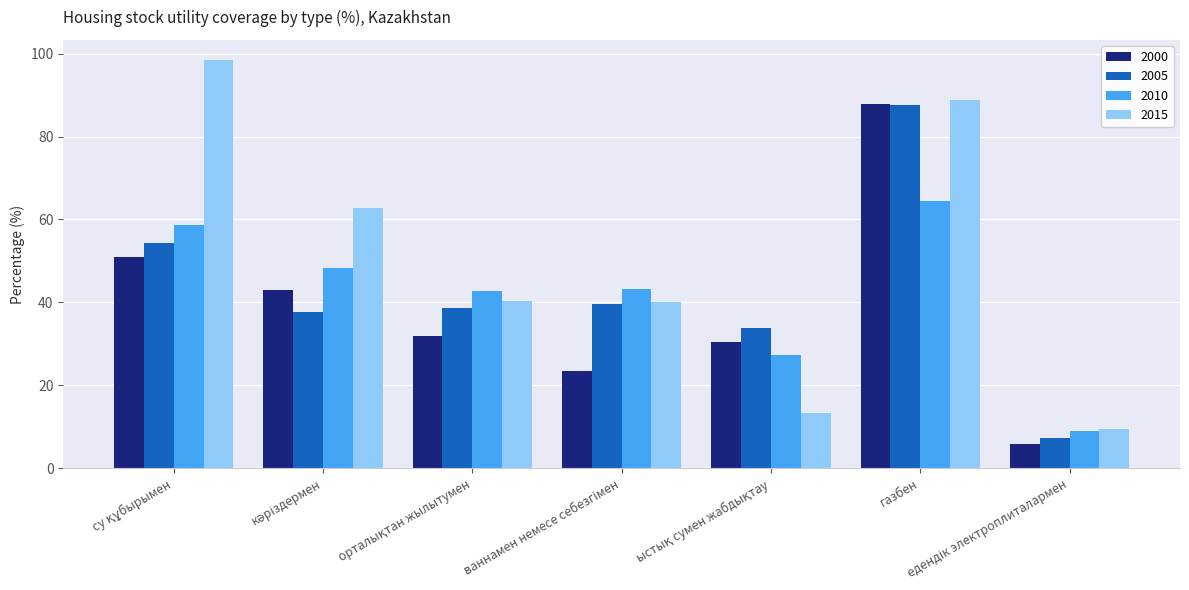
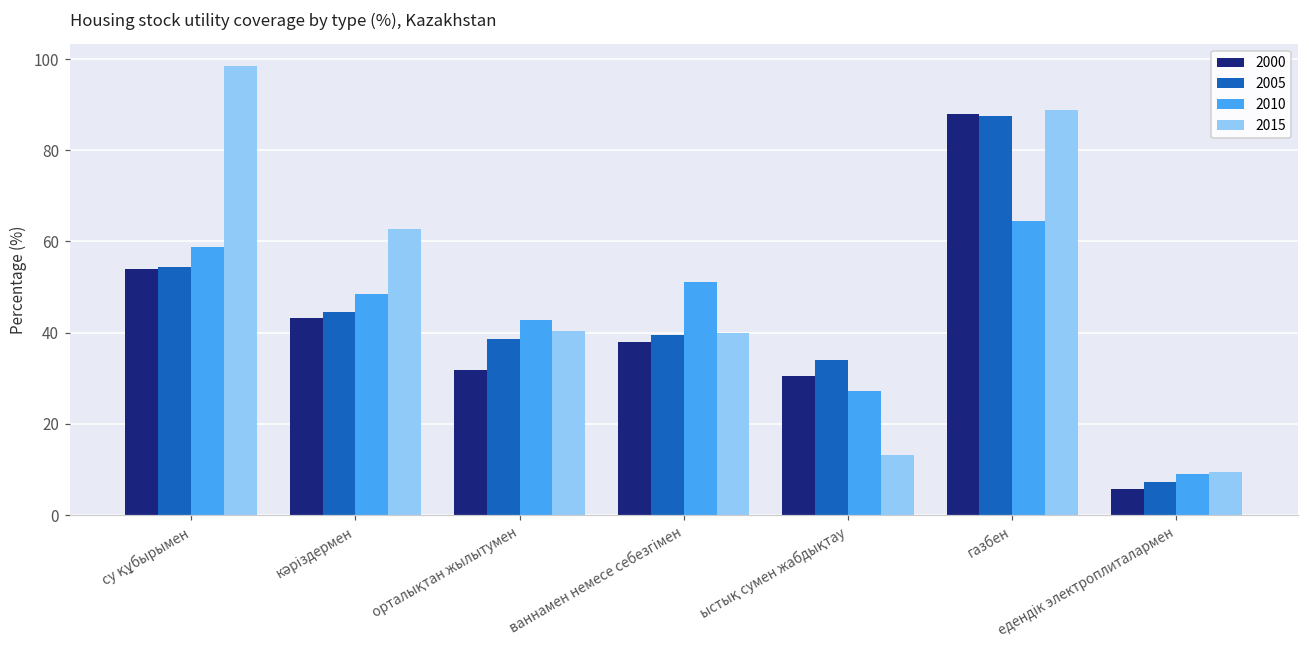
  {
    "2000": {
-     "су құбырымен": 51,
+     "су құбырымен": 54,
      "кәріздермен": 43,
      "орталықтан жылытумен": 32,
-     "ваннамен немесе себезгімен": 24,
+     "ваннамен немесе себезгімен": 38,
      "ыстық сумен жабдықтау": 30,
      "газбен": 88,
      "едендік электроплиталармен": 6
    },
    "2005": {
      "су құбырымен": 54,
-     "кәріздермен": 38,
+     "кәріздермен": 45,
      "орталықтан жылытумен": 39,
      "ваннамен немесе себезгімен": 40,
      "ыстық сумен жабдықтау": 34,
      "газбен": 88,
      "едендік электроплиталармен": 7
    },
    "2010": {
      "су құбырымен": 59,
      "кәріздермен": 48,
      "орталықтан жылытумен": 43,
-     "ваннамен немесе себезгімен": 43,
+     "ваннамен немесе себезгімен": 51,
      "ыстық сумен жабдықтау": 27,
      "газбен": 64,
      "едендік электроплиталармен": 9
    },
    "2015": {
      "су құбырымен": 98,
      "кәріздермен": 63,
      "орталықтан жылытумен": 40,
      "ваннамен немесе себезгімен": 40,
      "ыстық сумен жабдықтау": 13,
      "газбен": 89,
      "едендік электроплиталармен": 10
    }
  }
